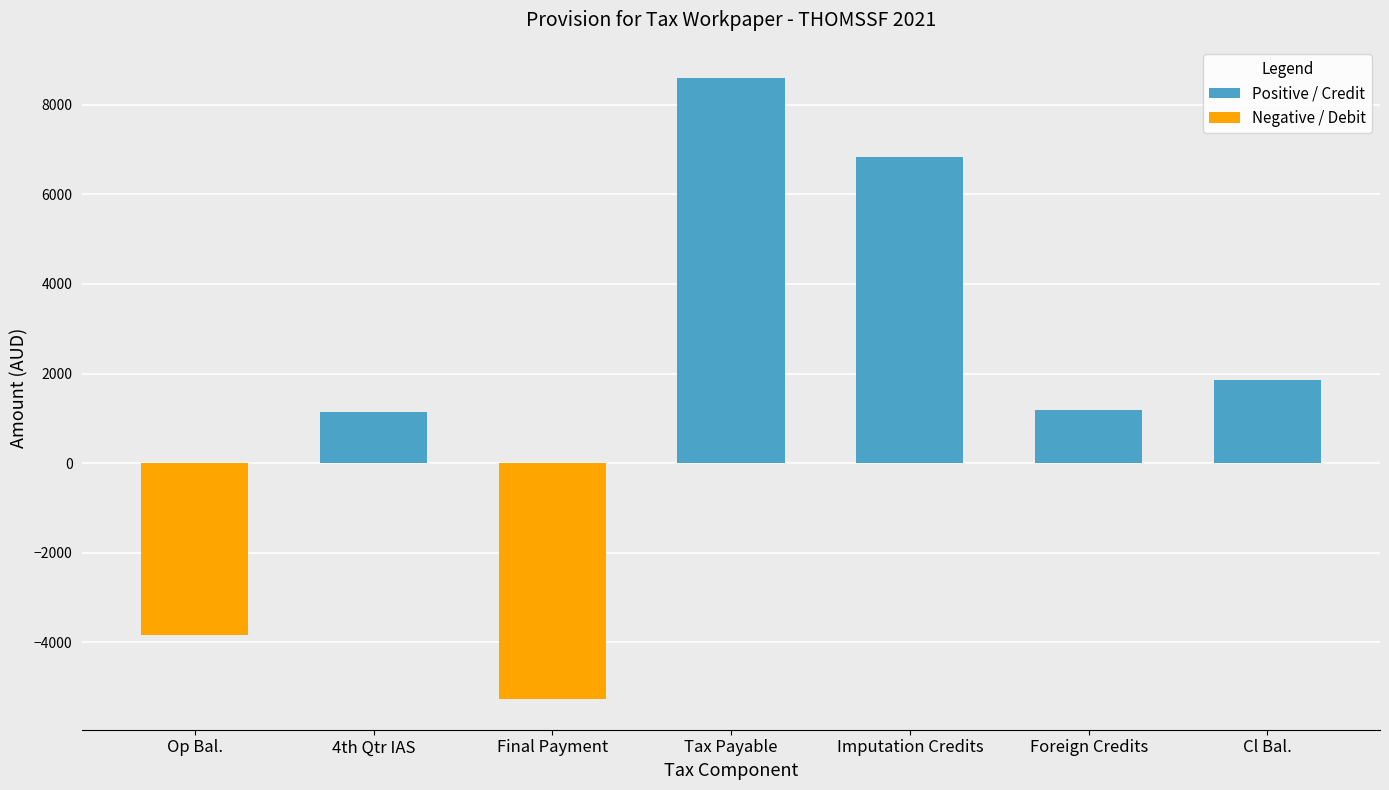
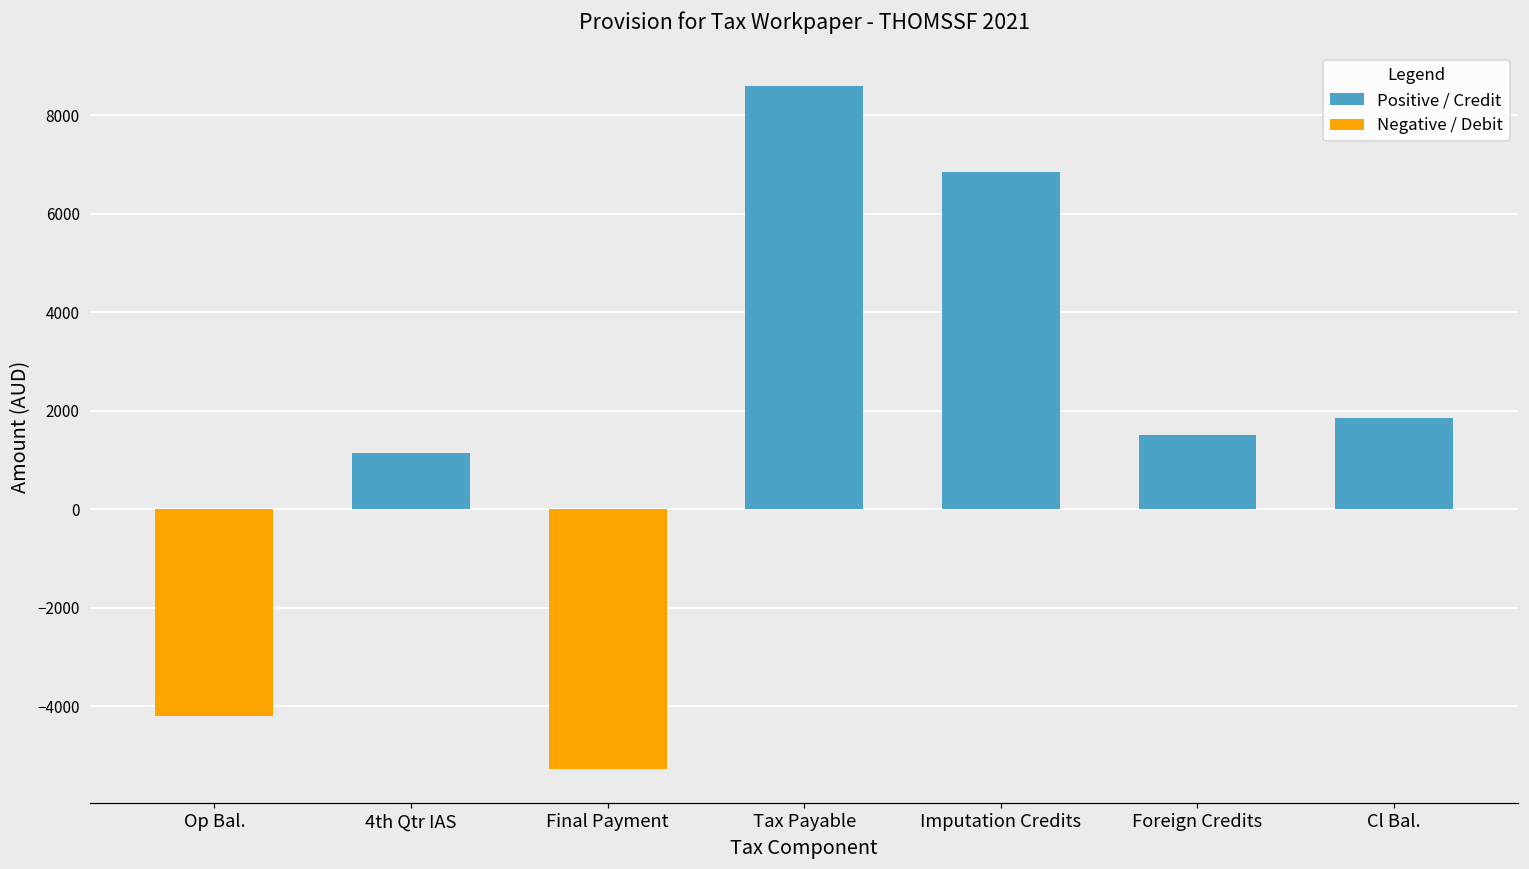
  {
    "Positive / Credit": {
      "Op Bal.": 0,
      "4th Qtr IAS": 1100,
      "Final Payment": 0,
      "Tax Payable": 8600,
      "Imputation Credits": 6800,
-     "Foreign Credits": 1200,
+     "Foreign Credits": 1500,
      "Cl Bal.": 1900
    },
    "Negative / Debit": {
-     "Op Bal.": -3800,
+     "Op Bal.": -4200,
      "4th Qtr IAS": 0,
      "Final Payment": -5300,
      "Tax Payable": 0,
      "Imputation Credits": 0,
      "Foreign Credits": 0,
      "Cl Bal.": 0
    }
  }
